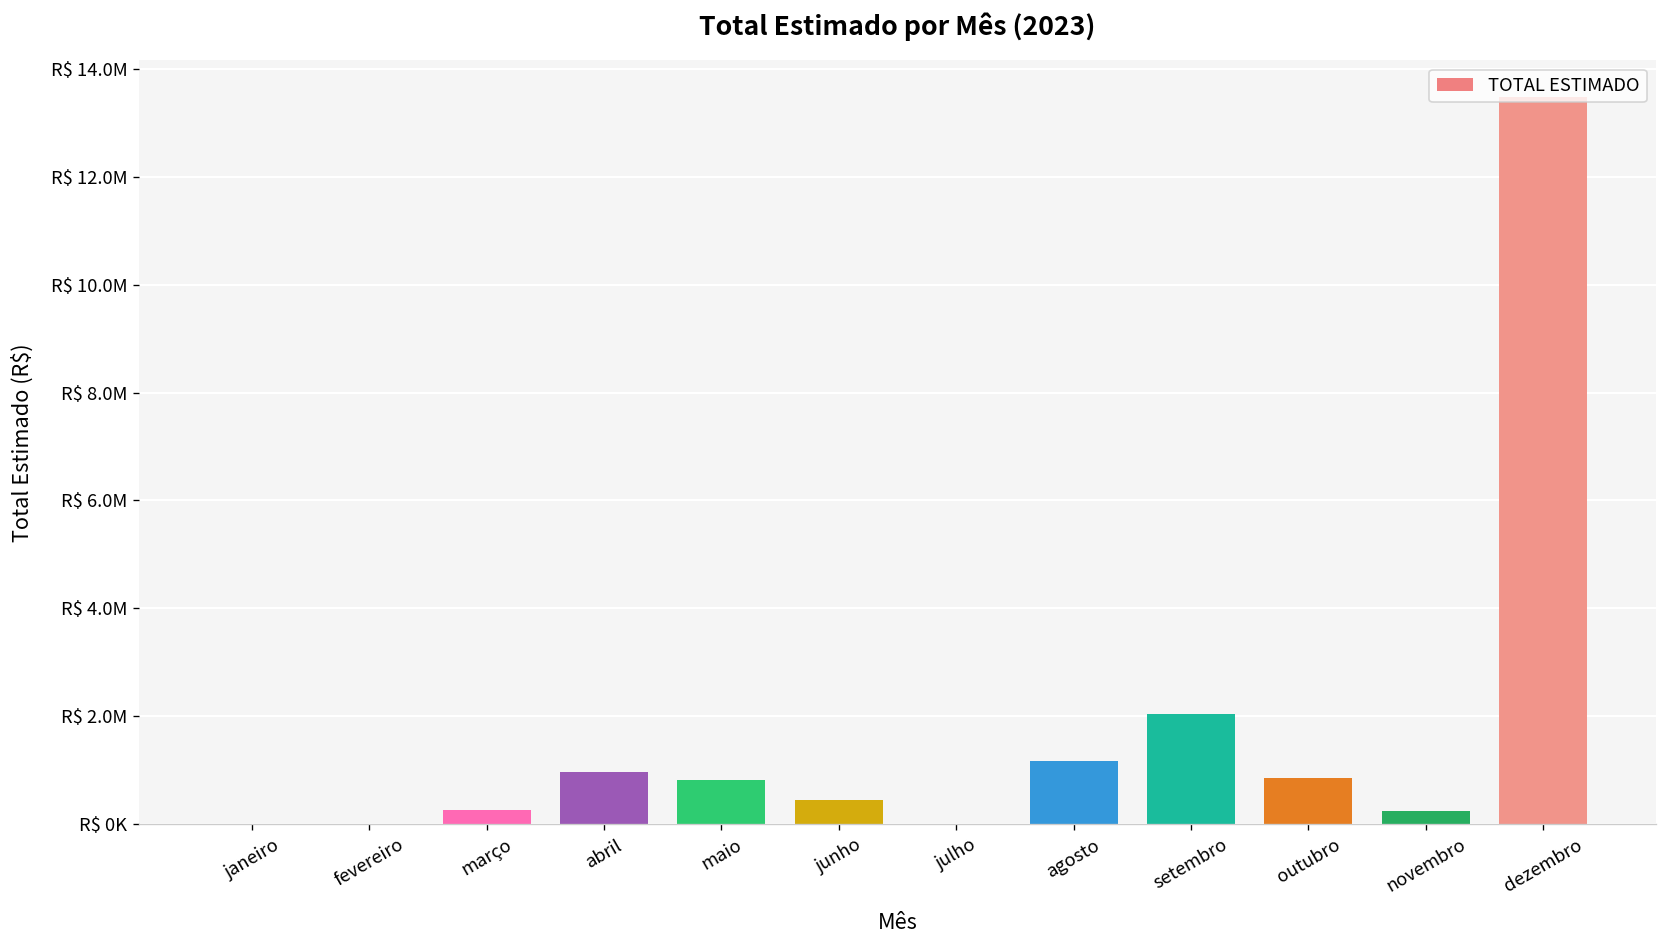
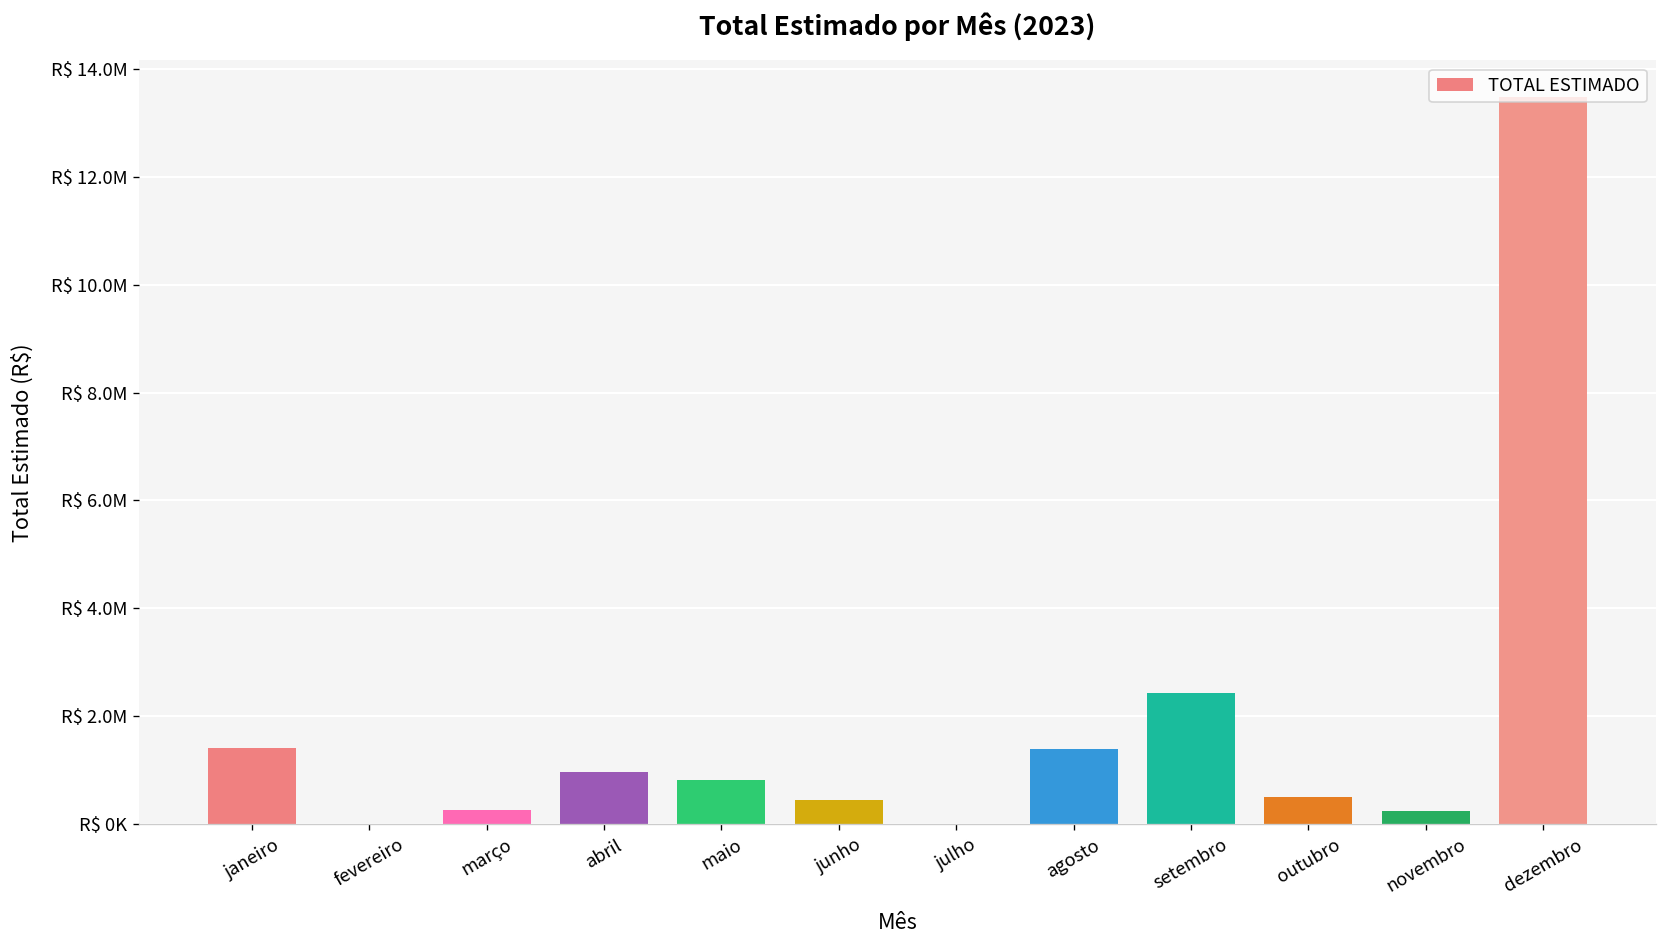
  {
-   "janeiro": "R$ 0",
+   "janeiro": "R$ 1400000",
    "março": "R$ 300000",
    "abril": "R$ 1000000",
    "maio": "R$ 800000",
    "junho": "R$ 500000",
    "julho": "R$ 0",
-   "agosto": "R$ 1200000",
-   "setembro": "R$ 2000000",
-   "outubro": "R$ 900000",
+   "agosto": "R$ 1400000",
+   "setembro": "R$ 2400000",
+   "outubro": "R$ 500000",
    "novembro": "R$ 200000"
  }
